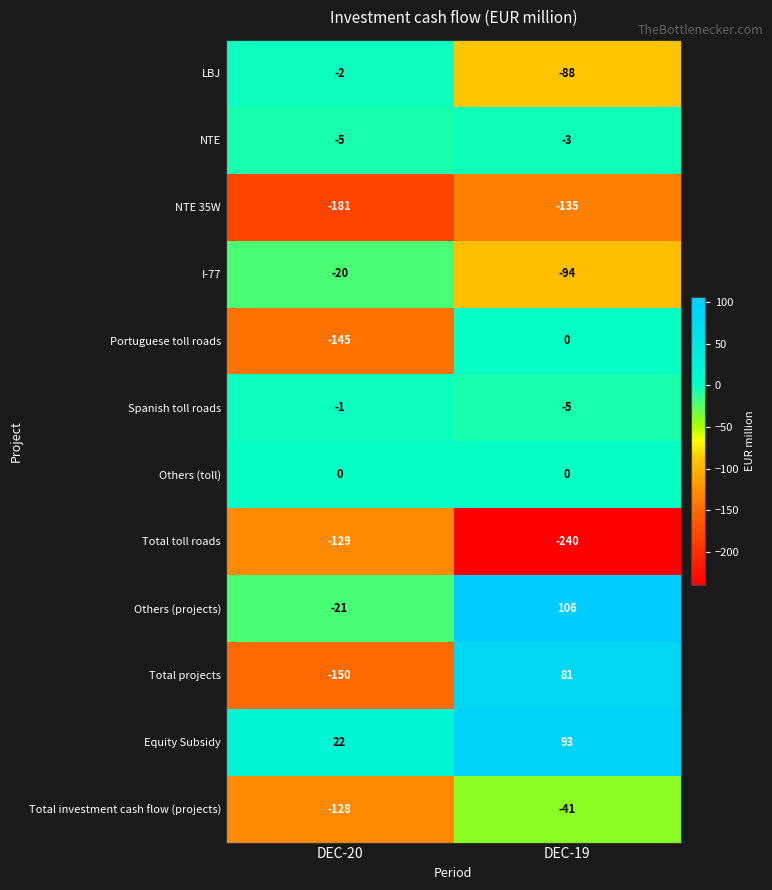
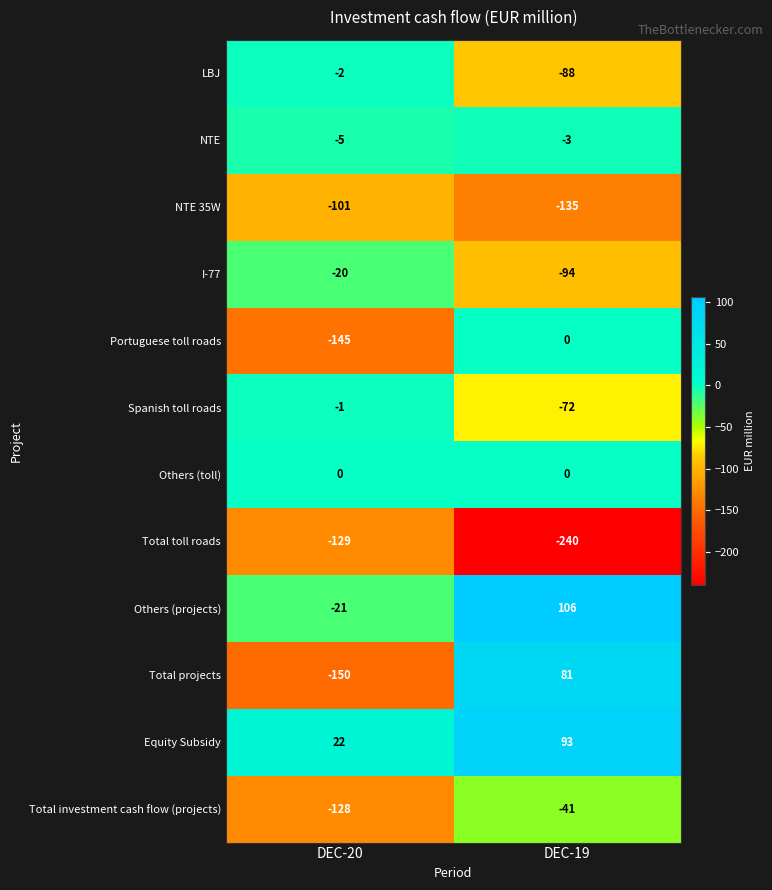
  {
    "LBJ": {
      "DEC-20": -2,
      "DEC-19": -88
    },
    "NTE": {
      "DEC-20": -5,
      "DEC-19": -3
    },
    "NTE 35W": {
-     "DEC-20": -181,
+     "DEC-20": -101,
      "DEC-19": -135
    },
    "I-77": {
      "DEC-20": -20,
      "DEC-19": -94
    },
    "Portuguese toll roads": {
      "DEC-20": -145,
      "DEC-19": 0
    },
    "Spanish toll roads": {
      "DEC-20": -1,
-     "DEC-19": -5
+     "DEC-19": -72
    },
    "Others (toll)": {
      "DEC-20": 0,
      "DEC-19": 0
    },
    "Total toll roads": {
      "DEC-20": -129,
      "DEC-19": -240
    },
    "Others (projects)": {
      "DEC-20": -21,
      "DEC-19": 106
    },
    "Total projects": {
      "DEC-20": -150,
      "DEC-19": 81
    },
    "Equity Subsidy": {
      "DEC-20": 22,
      "DEC-19": 93
    },
    "Total investment cash flow (projects)": {
      "DEC-20": -128,
      "DEC-19": -41
    }
  }
